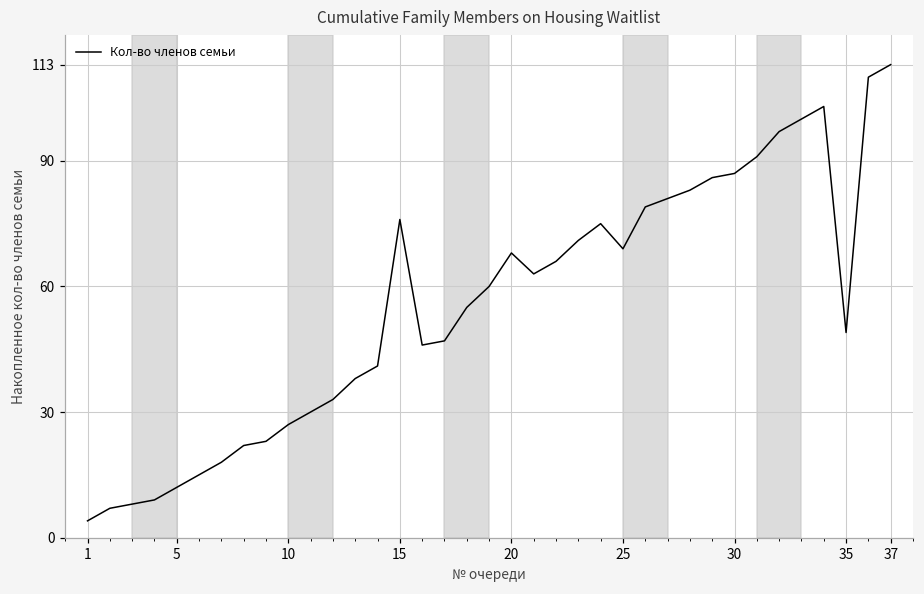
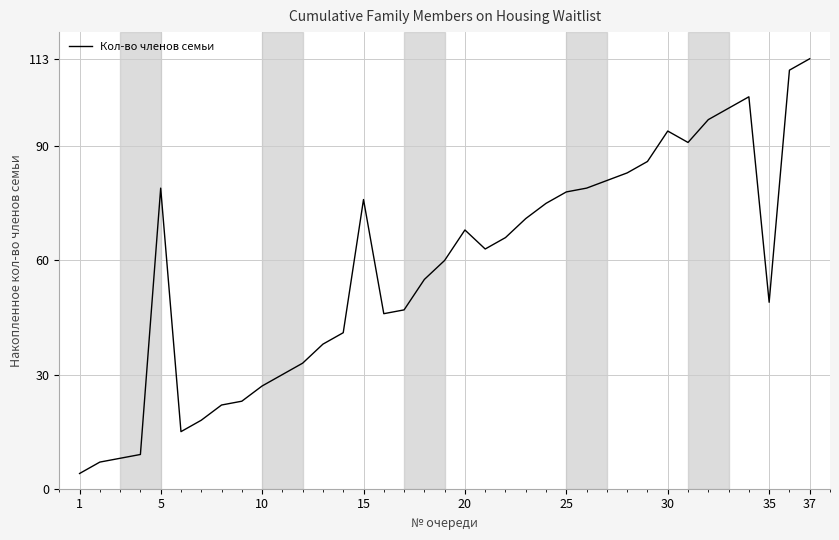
  {
    "1": 4,
-   "5": 12,
+   "5": 79,
    "10": 27,
    "15": 76,
    "20": 68,
-   "25": 69,
-   "30": 87,
+   "25": 78,
+   "30": 94,
    "35": 49,
    "37": 113
  }
